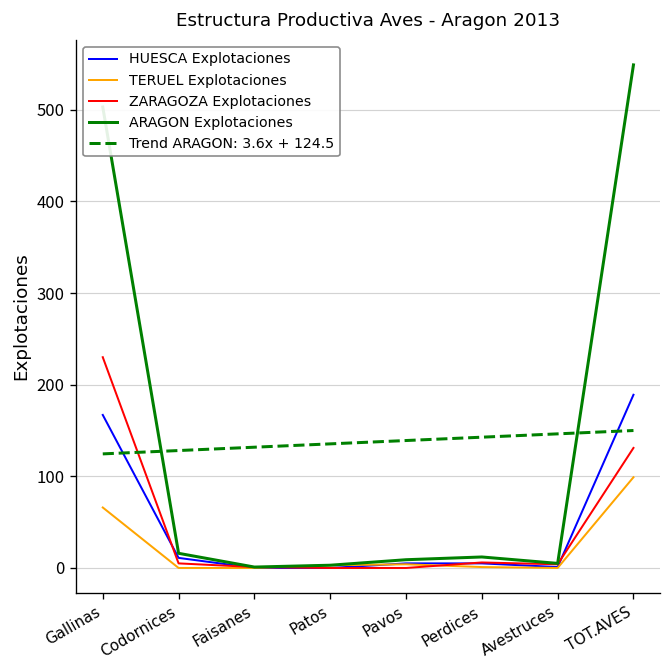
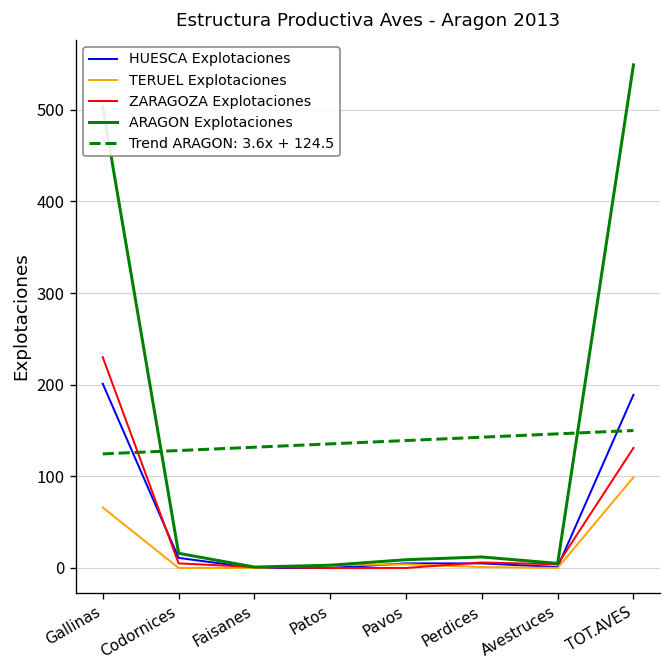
  {
    "HUESCA Explotaciones": {
-     "Gallinas": 170,
+     "Gallinas": 200,
      "Codornices": 10,
      "TOT.AVES": 190
    },
    "TERUEL Explotaciones": {
      "Gallinas": 70,
      "Codornices": 0,
      "Perdices": 0,
      "TOT.AVES": 100
    },
    "ZARAGOZA Explotaciones": {
      "Gallinas": 230,
      "Codornices": 10,
      "Pavos": 0,
      "TOT.AVES": 130
    }
  }
